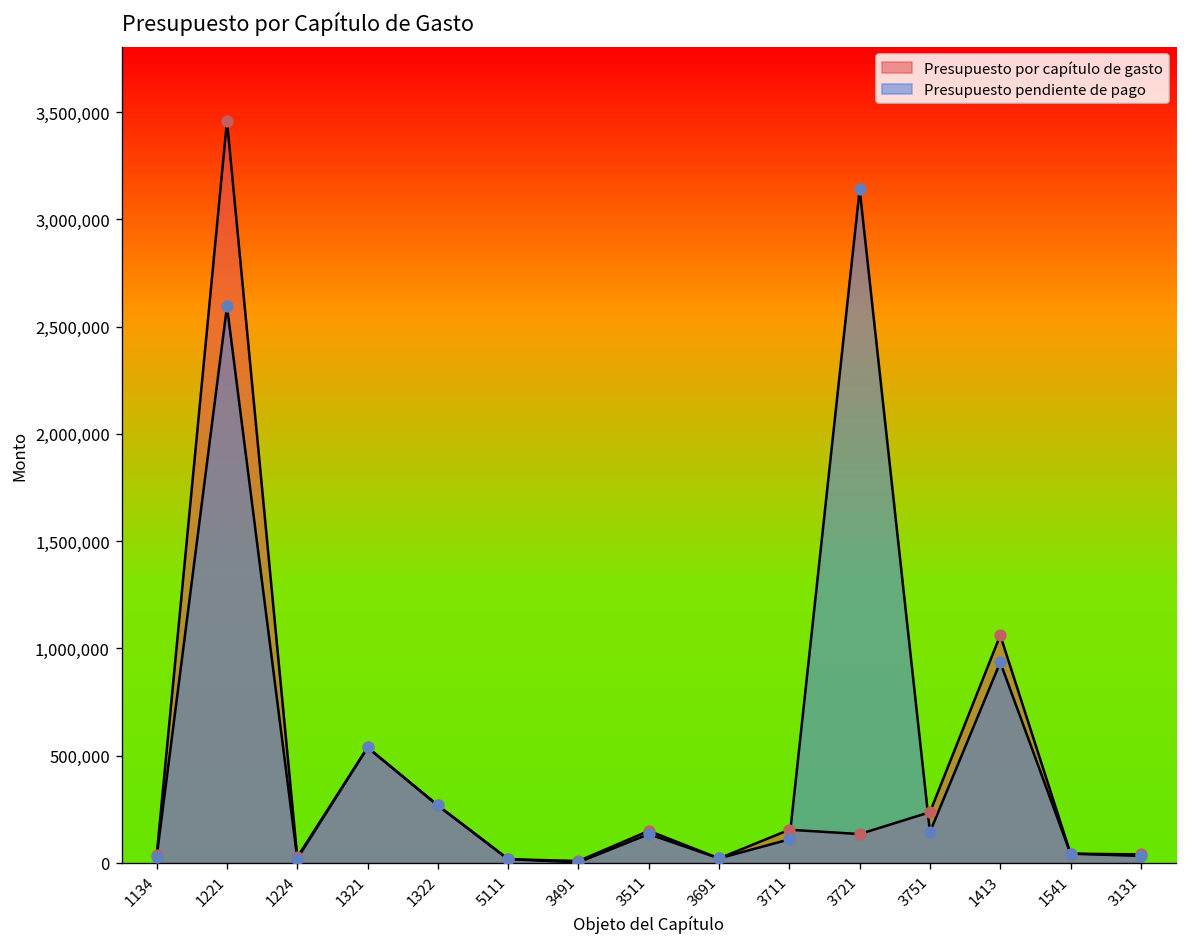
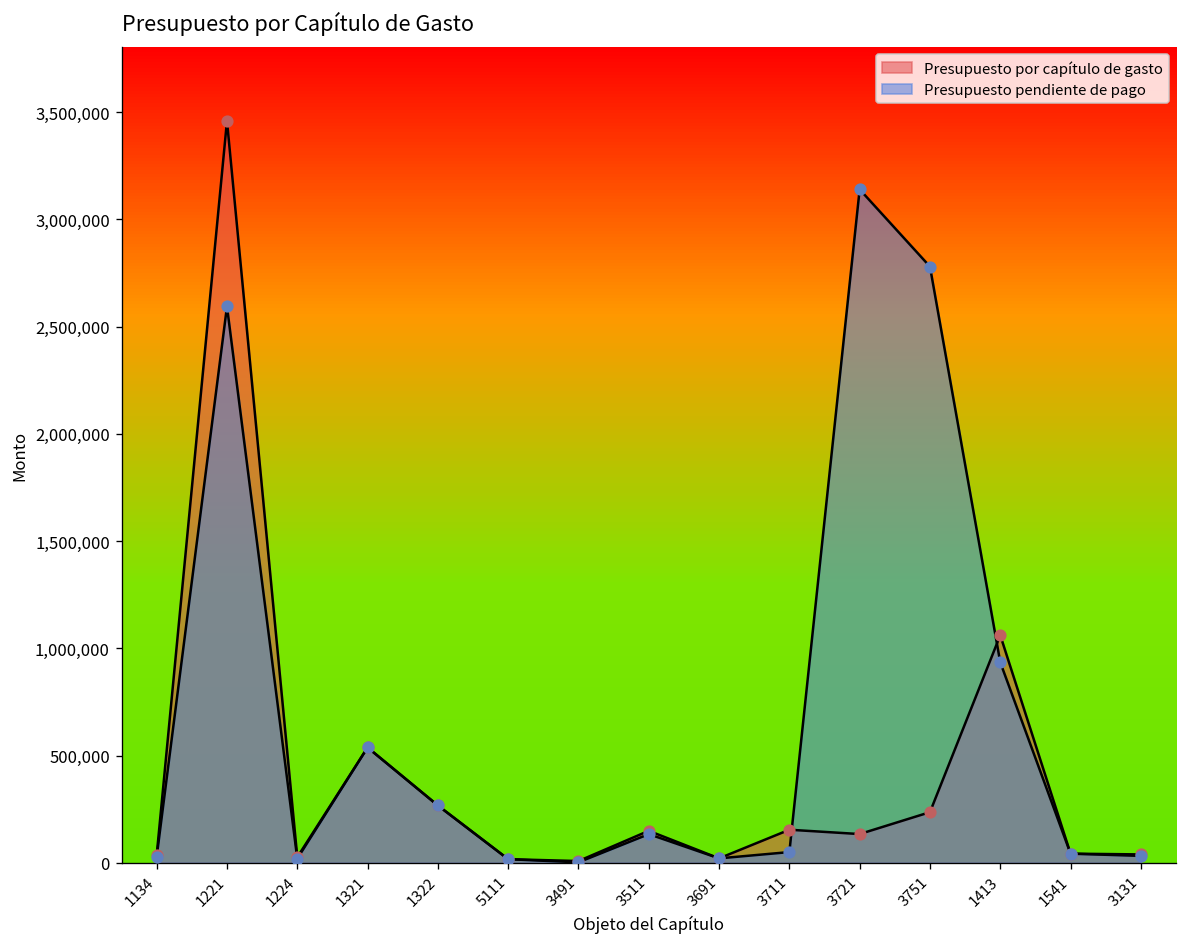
  {
    "Presupuesto por capítulo de gasto": {
      "1221": "3,460,000",
      "3511": "150,000",
      "3711": "160,000",
      "3721": "130,000",
      "3751": "240,000",
      "1413": "1,060,000"
    },
    "Presupuesto pendiente de pago": {
      "1221": "2,590,000",
      "3511": "130,000",
-     "3711": "110,000",
+     "3711": "50,000",
      "3721": "3,140,000",
-     "3751": "140,000",
+     "3751": "2,780,000",
      "1413": "940,000"
    }
  }
